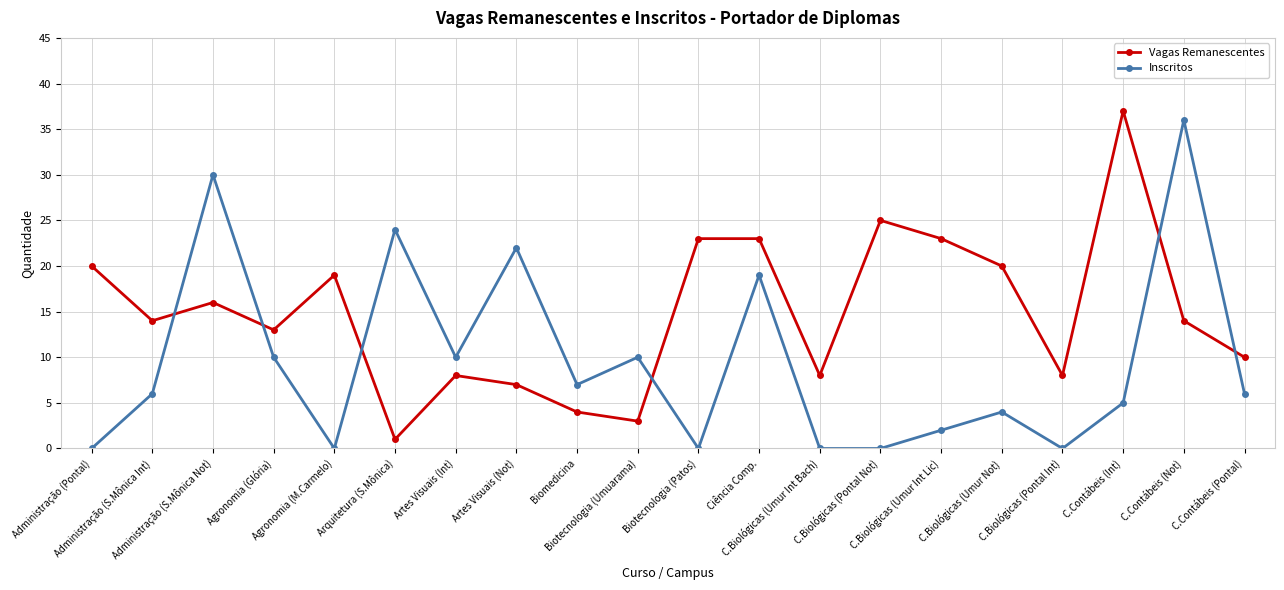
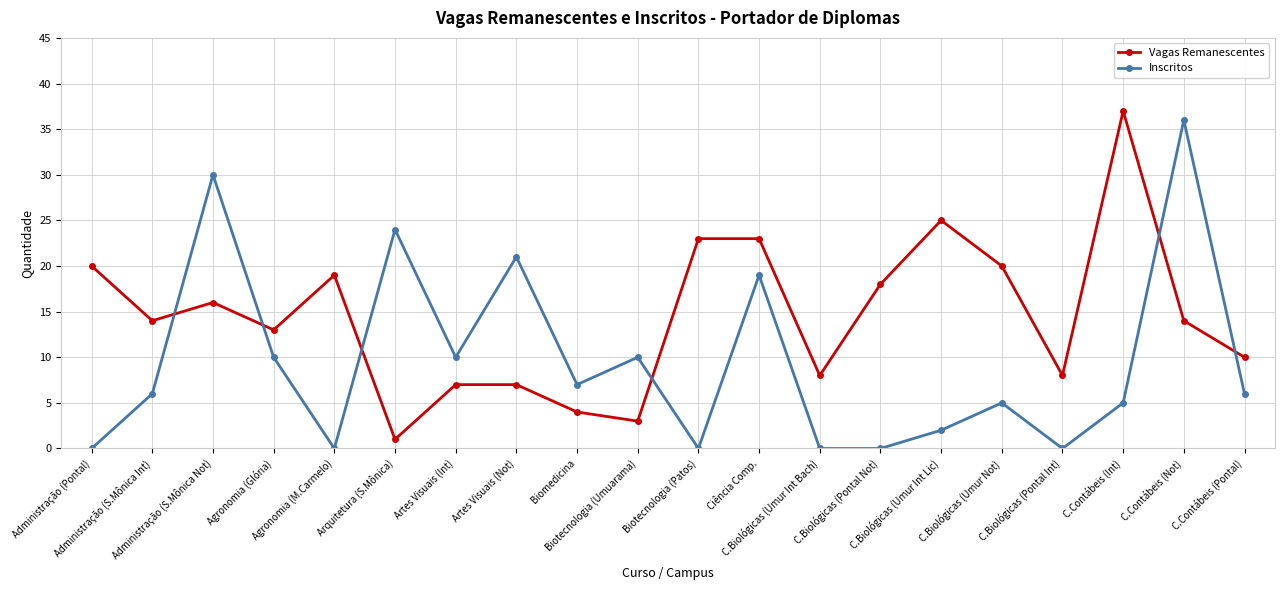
  {
    "Vagas Remanescentes": {
      "Administração (Pontal)": 20,
      "Administração (S.Mônica Int)": 14,
      "Administração (S.Mônica Not)": 16,
      "Agronomia (Glória)": 13,
      "Agronomia (M.Carmelo)": 19,
      "Arquitetura (S.Mônica)": 1,
-     "Artes Visuais (Int)": 8,
+     "Artes Visuais (Int)": 7,
      "Artes Visuais (Not)": 7,
      "Biomedicina": 4,
      "Biotecnologia (Umuarama)": 3,
      "Biotecnologia (Patos)": 23,
      "Ciência Comp.": 23,
      "C.Biológicas (Umur Int Bach)": 8,
-     "C.Biológicas (Pontal Not)": 25,
-     "C.Biológicas (Umur Int Lic)": 23,
+     "C.Biológicas (Pontal Not)": 18,
+     "C.Biológicas (Umur Int Lic)": 25,
      "C.Biológicas (Umur Not)": 20,
      "C.Biológicas (Pontal Int)": 8,
      "C.Contábeis (Int)": 37,
      "C.Contábeis (Not)": 14,
      "C.Contábeis (Pontal)": 10
    },
    "Inscritos": {
      "Administração (Pontal)": 0,
      "Administração (S.Mônica Int)": 6,
      "Administração (S.Mônica Not)": 30,
      "Agronomia (Glória)": 10,
      "Agronomia (M.Carmelo)": 0,
      "Arquitetura (S.Mônica)": 24,
      "Artes Visuais (Int)": 10,
-     "Artes Visuais (Not)": 22,
+     "Artes Visuais (Not)": 21,
      "Biomedicina": 7,
      "Biotecnologia (Umuarama)": 10,
      "Biotecnologia (Patos)": 0,
      "Ciência Comp.": 19,
      "C.Biológicas (Umur Int Bach)": 0,
      "C.Biológicas (Pontal Not)": 0,
      "C.Biológicas (Umur Int Lic)": 2,
-     "C.Biológicas (Umur Not)": 4,
+     "C.Biológicas (Umur Not)": 5,
      "C.Biológicas (Pontal Int)": 0,
      "C.Contábeis (Int)": 5,
      "C.Contábeis (Not)": 36,
      "C.Contábeis (Pontal)": 6
    }
  }
